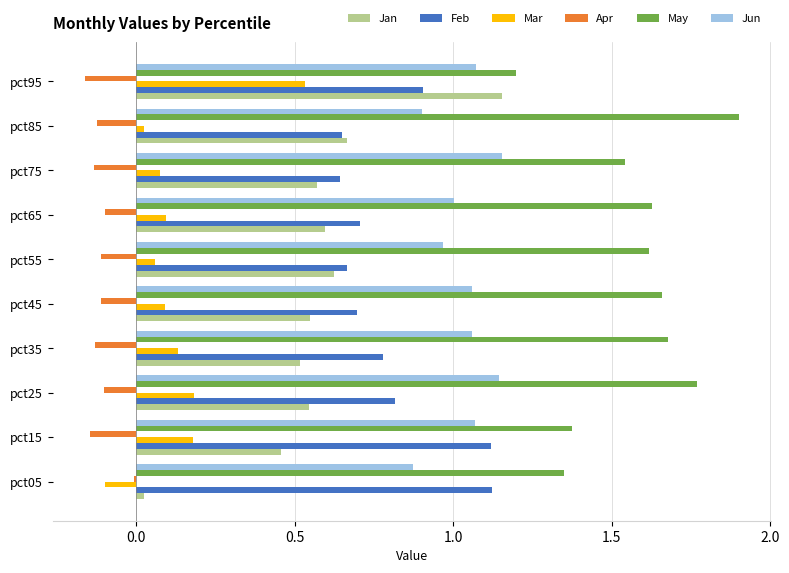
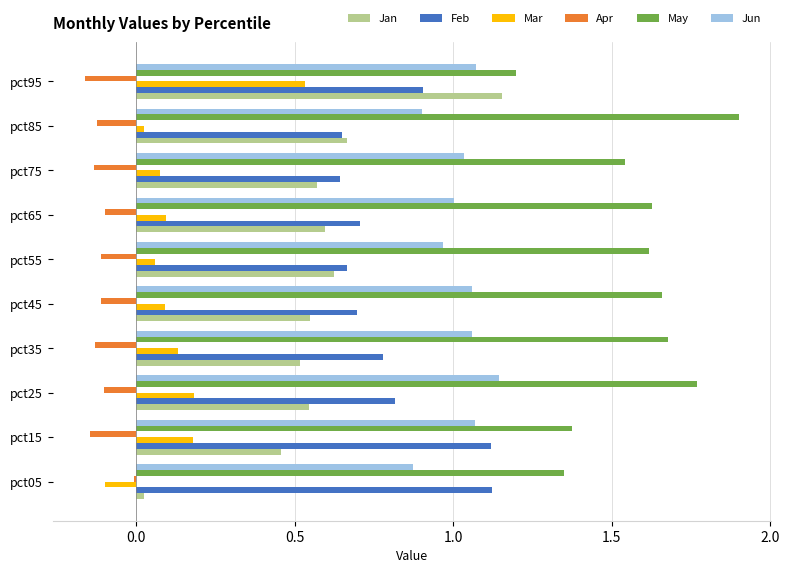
  {
    "Jan": {
      "pct95": 1.15,
      "pct85": 0.66,
      "pct75": 0.57,
      "pct65": 0.59,
      "pct55": 0.62,
      "pct45": 0.55,
      "pct35": 0.52,
      "pct25": 0.55,
      "pct15": 0.46,
      "pct05": 0.03
    },
    "Feb": {
      "pct95": 0.90,
      "pct85": 0.65,
      "pct75": 0.64,
      "pct65": 0.70,
      "pct55": 0.67,
      "pct45": 0.69,
      "pct35": 0.78,
      "pct25": 0.82,
      "pct15": 1.12,
      "pct05": 1.12
    },
    "Mar": {
      "pct95": 0.53,
      "pct85": 0.02,
      "pct75": 0.07,
      "pct65": 0.09,
      "pct55": 0.06,
      "pct45": 0.09,
      "pct35": 0.13,
      "pct25": 0.18,
      "pct15": 0.18,
      "pct05": -0.10
    },
    "Apr": {
      "pct95": -0.16,
      "pct85": -0.13,
      "pct75": -0.13,
      "pct65": -0.10,
      "pct55": -0.11,
      "pct45": -0.11,
      "pct35": -0.13,
      "pct25": -0.10,
      "pct15": -0.14,
      "pct05": -0.01
    },
    "May": {
      "pct95": 1.20,
      "pct85": 1.90,
      "pct75": 1.54,
      "pct65": 1.63,
      "pct55": 1.62,
      "pct45": 1.66,
      "pct35": 1.68,
      "pct25": 1.77,
      "pct15": 1.38,
      "pct05": 1.35
    },
    "Jun": {
      "pct95": 1.07,
      "pct85": 0.90,
-     "pct75": 1.16,
+     "pct75": 1.03,
      "pct65": 1.00,
      "pct55": 0.97,
      "pct45": 1.06,
      "pct35": 1.06,
      "pct25": 1.14,
      "pct15": 1.07,
      "pct05": 0.87
    }
  }
